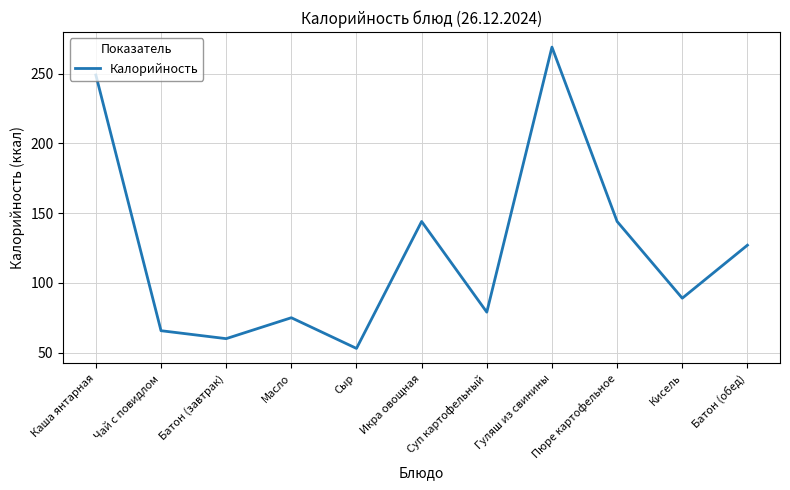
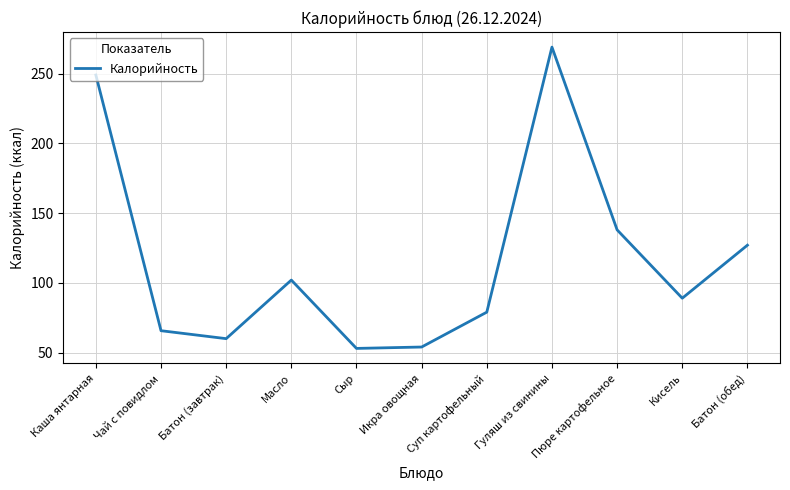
  {
    "Чай с повидлом": 66,
    "Батон (завтрак)": 60,
-   "Масло": 75,
+   "Масло": 102,
    "Сыр": 53,
-   "Икра овощная": 144,
+   "Икра овощная": 54,
    "Суп картофельный": 79,
    "Гуляш из свинины": 269,
-   "Пюре картофельное": 144,
+   "Пюре картофельное": 138,
    "Кисель": 89,
    "Батон (обед)": 127
  }
